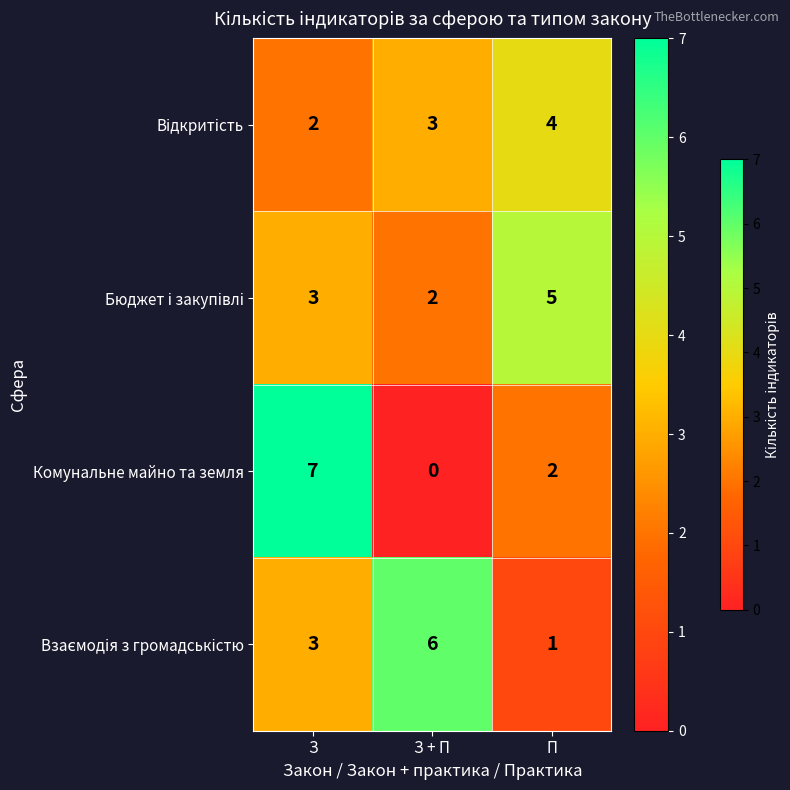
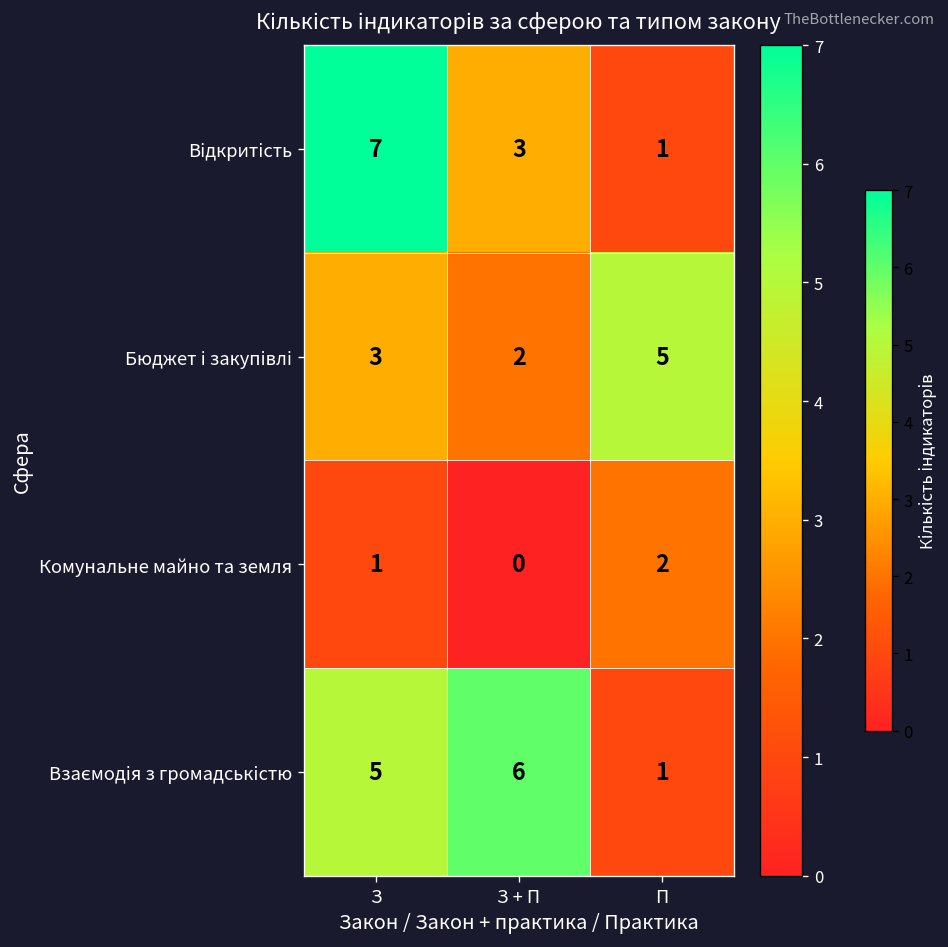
  {
    "Відкритість": {
-     "З": 2,
+     "З": 7,
      "З + П": 3,
-     "П": 4
+     "П": 1
    },
    "Бюджет і закупівлі": {
      "З": 3,
      "З + П": 2,
      "П": 5
    },
    "Комунальне майно та земля": {
-     "З": 7,
+     "З": 1,
      "З + П": 0,
      "П": 2
    },
    "Взаємодія з громадськістю": {
-     "З": 3,
+     "З": 5,
      "З + П": 6,
      "П": 1
    }
  }
